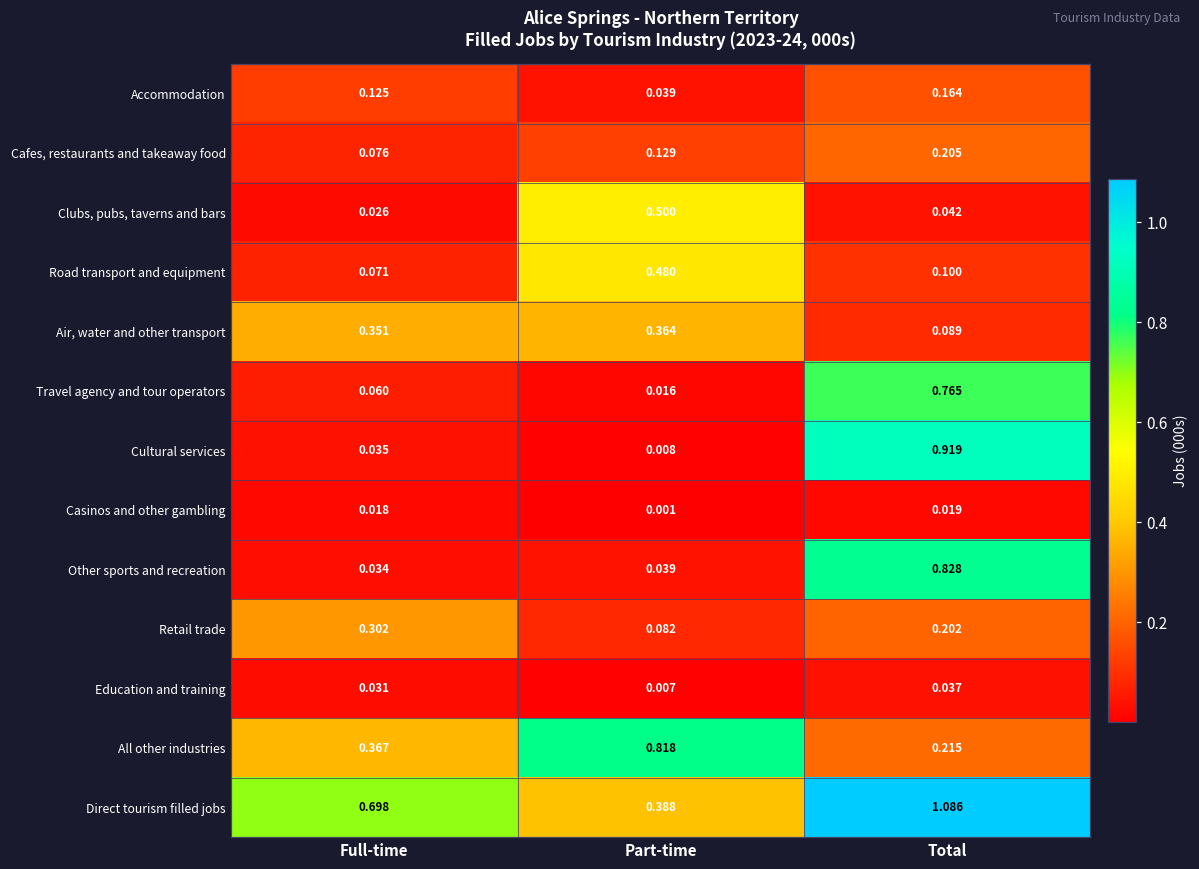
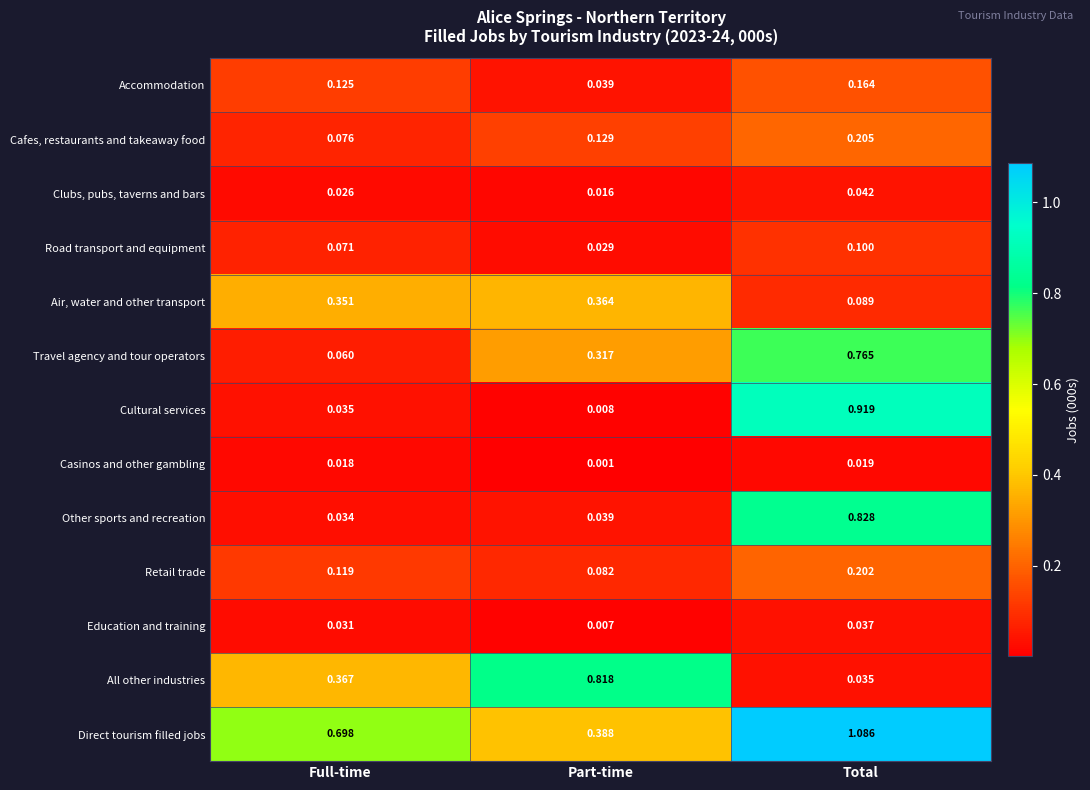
  {
    "Accommodation": {
      "Full-time": 0.125,
      "Part-time": 0.039,
      "Total": 0.164
    },
    "Cafes, restaurants and takeaway food": {
      "Full-time": 0.076,
      "Part-time": 0.129,
      "Total": 0.205
    },
    "Clubs, pubs, taverns and bars": {
      "Full-time": 0.026,
-     "Part-time": 0.500,
+     "Part-time": 0.016,
      "Total": 0.042
    },
    "Road transport and equipment": {
      "Full-time": 0.071,
-     "Part-time": 0.480,
+     "Part-time": 0.029,
      "Total": 0.100
    },
    "Air, water and other transport": {
      "Full-time": 0.351,
      "Part-time": 0.364,
      "Total": 0.089
    },
    "Travel agency and tour operators": {
      "Full-time": 0.060,
-     "Part-time": 0.016,
+     "Part-time": 0.317,
      "Total": 0.765
    },
    "Cultural services": {
      "Full-time": 0.035,
      "Part-time": 0.008,
      "Total": 0.919
    },
    "Casinos and other gambling": {
      "Full-time": 0.018,
      "Part-time": 0.001,
      "Total": 0.019
    },
    "Other sports and recreation": {
      "Full-time": 0.034,
      "Part-time": 0.039,
      "Total": 0.828
    },
    "Retail trade": {
-     "Full-time": 0.302,
+     "Full-time": 0.119,
      "Part-time": 0.082,
      "Total": 0.202
    },
    "Education and training": {
      "Full-time": 0.031,
      "Part-time": 0.007,
      "Total": 0.037
    },
    "All other industries": {
      "Full-time": 0.367,
      "Part-time": 0.818,
-     "Total": 0.215
+     "Total": 0.035
    },
    "Direct tourism filled jobs": {
      "Full-time": 0.698,
      "Part-time": 0.388,
      "Total": 1.086
    }
  }
